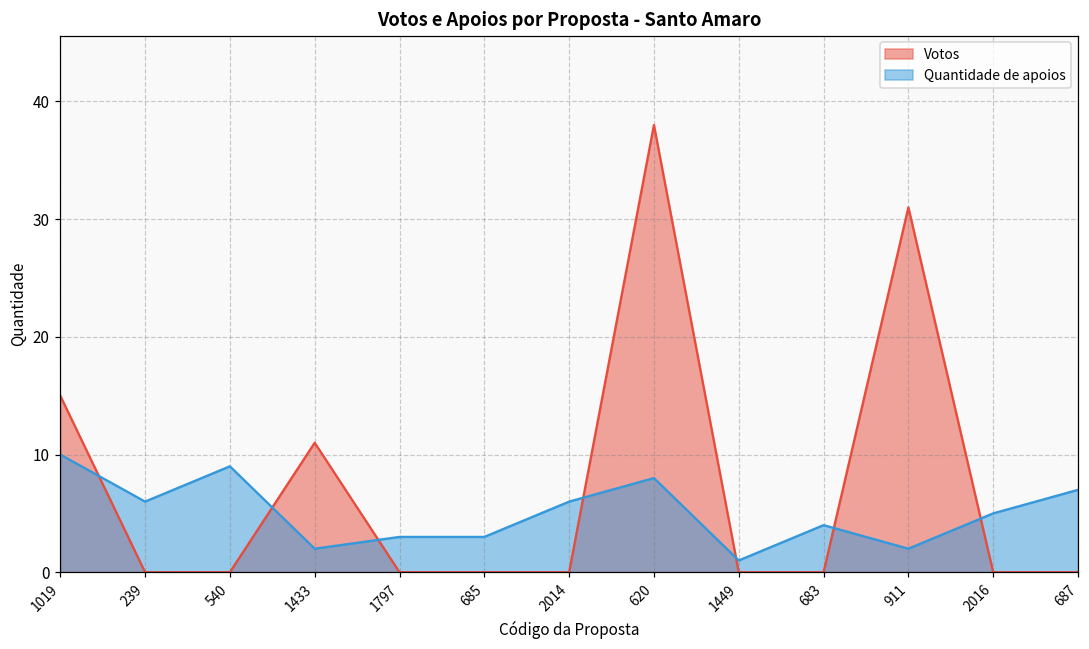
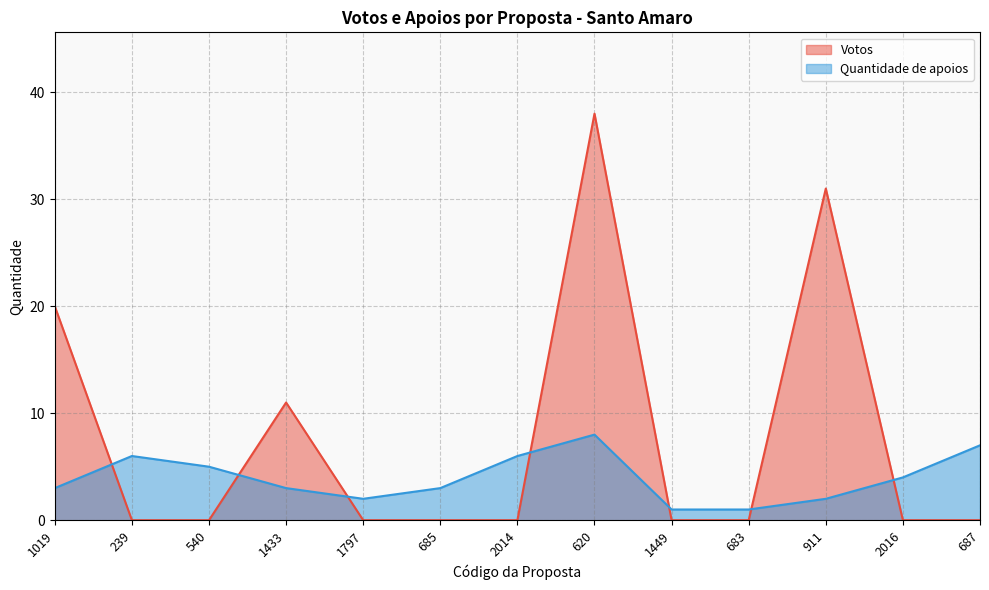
  {
    "Votos": {
-     "1019": 15,
+     "1019": 20,
      "239": 0,
      "540": 0,
      "1433": 11,
      "1797": 0,
      "685": 0,
      "2014": 0,
      "620": 38,
      "1449": 0,
      "683": 0,
      "911": 31,
      "2016": 0,
      "687": 0
    },
    "Quantidade de apoios": {
-     "1019": 10,
+     "1019": 3,
      "239": 6,
-     "540": 9,
-     "1433": 2,
-     "1797": 3,
+     "540": 5,
+     "1433": 3,
+     "1797": 2,
      "685": 3,
      "2014": 6,
      "620": 8,
      "1449": 1,
-     "683": 4,
+     "683": 1,
      "911": 2,
-     "2016": 5,
+     "2016": 4,
      "687": 7
    }
  }
